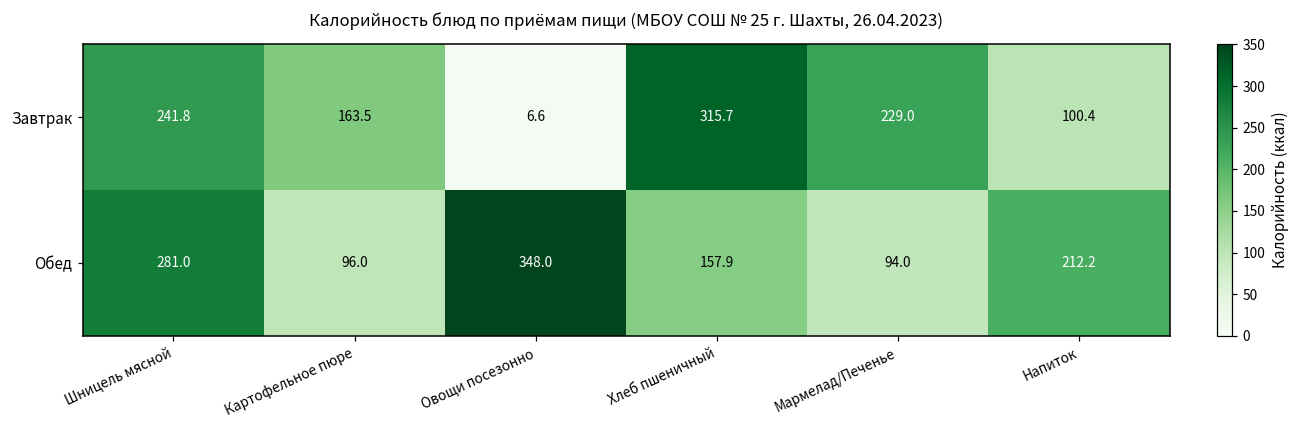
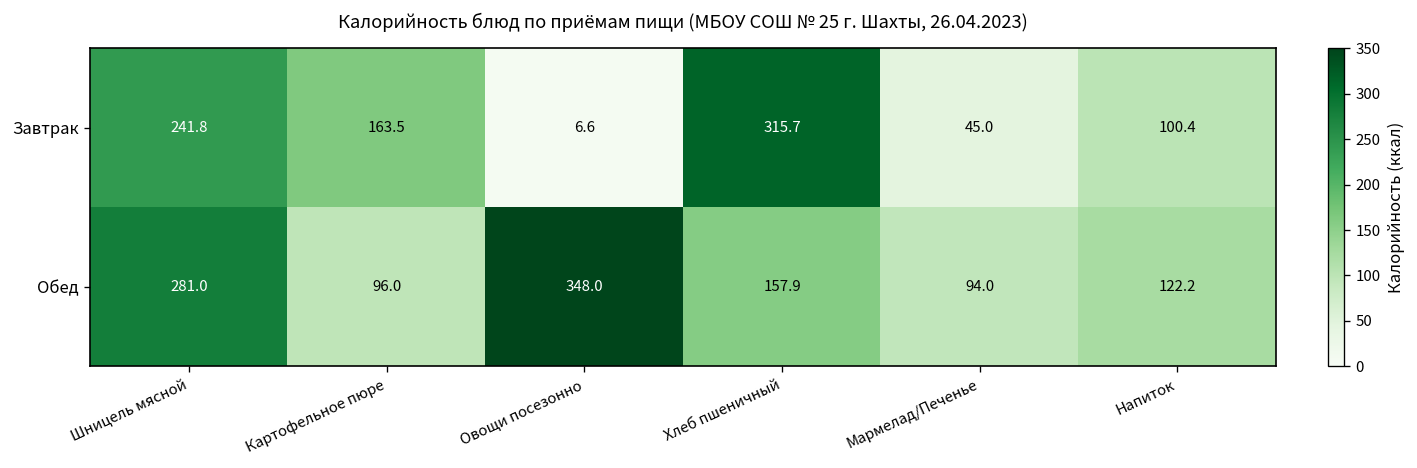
  {
    "Завтрак": {
      "Шницель мясной": 241.8,
      "Картофельное пюре": 163.5,
      "Овощи посезонно": 6.6,
      "Хлеб пшеничный": 315.7,
-     "Мармелад/Печенье": 229.0,
+     "Мармелад/Печенье": 45.0,
      "Напиток": 100.4
    },
    "Обед": {
      "Шницель мясной": 281.0,
      "Картофельное пюре": 96.0,
      "Овощи посезонно": 348.0,
      "Хлеб пшеничный": 157.9,
      "Мармелад/Печенье": 94.0,
-     "Напиток": 212.2
+     "Напиток": 122.2
    }
  }
